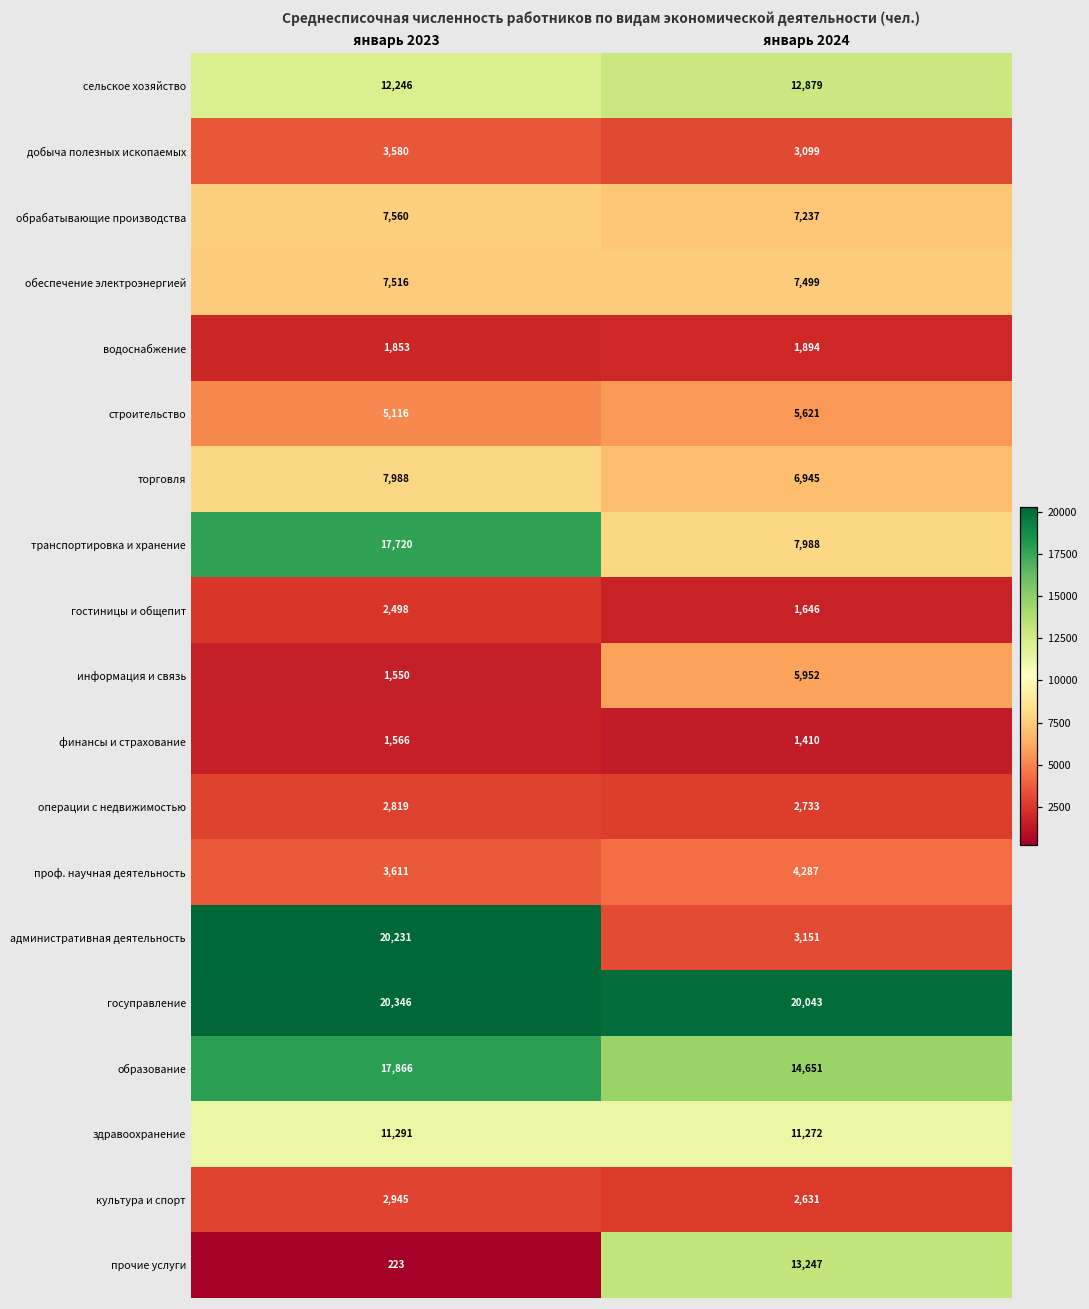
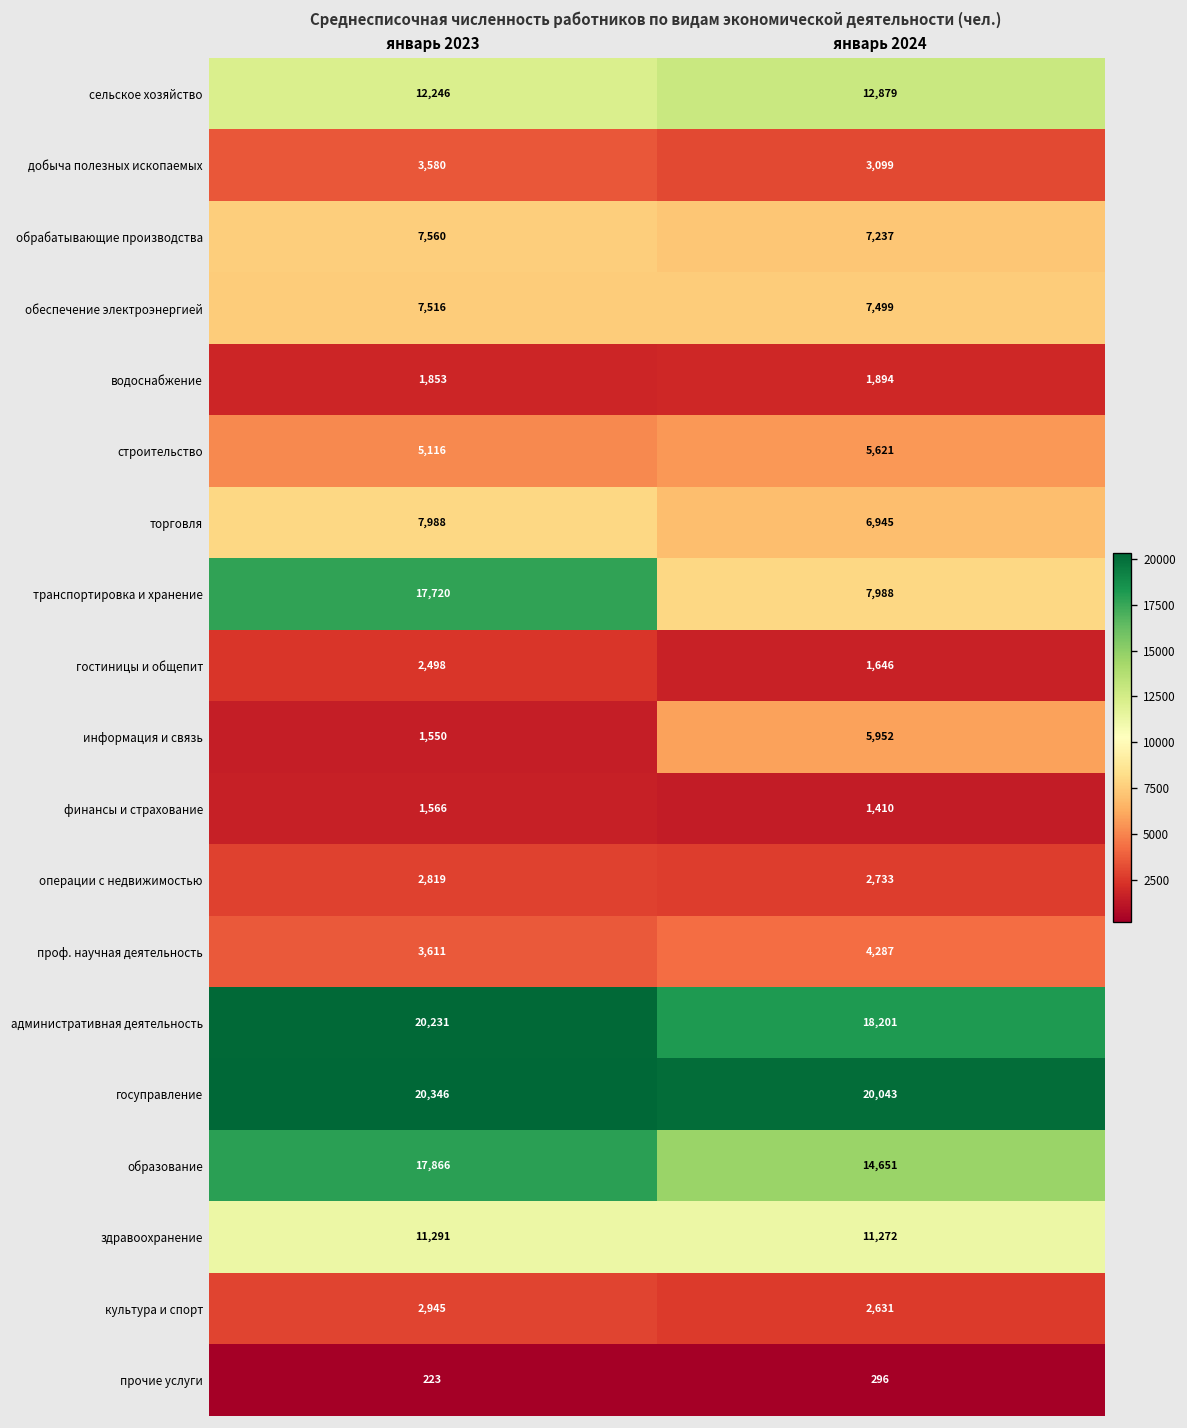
  {
    "сельское хозяйство": {
      "январь 2023": "12,246",
      "январь 2024": "12,879"
    },
    "добыча полезных ископаемых": {
      "январь 2023": "3,580",
      "январь 2024": "3,099"
    },
    "обрабатывающие производства": {
      "январь 2023": "7,560",
      "январь 2024": "7,237"
    },
    "обеспечение электроэнергией": {
      "январь 2023": "7,516",
      "январь 2024": "7,499"
    },
    "водоснабжение": {
      "январь 2023": "1,853",
      "январь 2024": "1,894"
    },
    "строительство": {
      "январь 2023": "5,116",
      "январь 2024": "5,621"
    },
    "торговля": {
      "январь 2023": "7,988",
      "январь 2024": "6,945"
    },
    "транспортировка и хранение": {
      "январь 2023": "17,720",
      "январь 2024": "7,988"
    },
    "гостиницы и общепит": {
      "январь 2023": "2,498",
      "январь 2024": "1,646"
    },
    "информация и связь": {
      "январь 2023": "1,550",
      "январь 2024": "5,952"
    },
    "финансы и страхование": {
      "январь 2023": "1,566",
      "январь 2024": "1,410"
    },
    "операции с недвижимостью": {
      "январь 2023": "2,819",
      "январь 2024": "2,733"
    },
    "проф. научная деятельность": {
      "январь 2023": "3,611",
      "январь 2024": "4,287"
    },
    "административная деятельность": {
      "январь 2023": "20,231",
-     "январь 2024": "3,151"
+     "январь 2024": "18,201"
    },
    "госуправление": {
      "январь 2023": "20,346",
      "январь 2024": "20,043"
    },
    "образование": {
      "январь 2023": "17,866",
      "январь 2024": "14,651"
    },
    "здравоохранение": {
      "январь 2023": "11,291",
      "январь 2024": "11,272"
    },
    "культура и спорт": {
      "январь 2023": "2,945",
      "январь 2024": "2,631"
    },
    "прочие услуги": {
      "январь 2023": "223",
-     "январь 2024": "13,247"
+     "январь 2024": "296"
    }
  }
